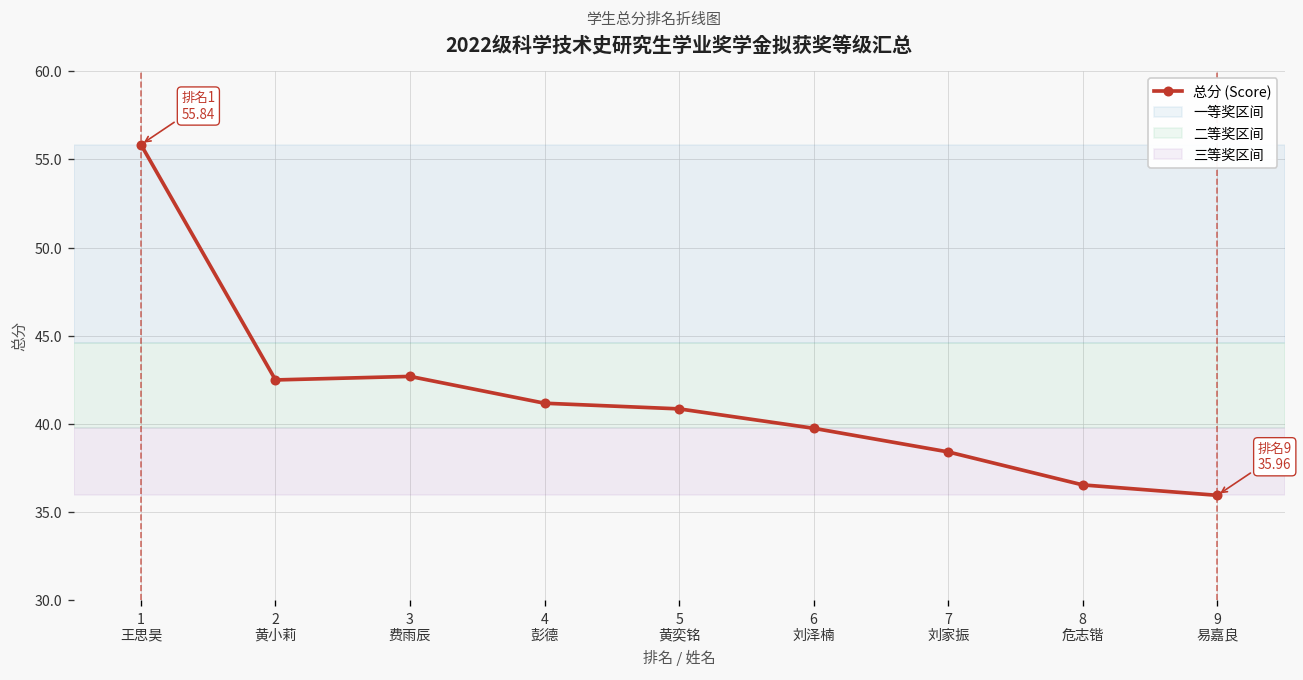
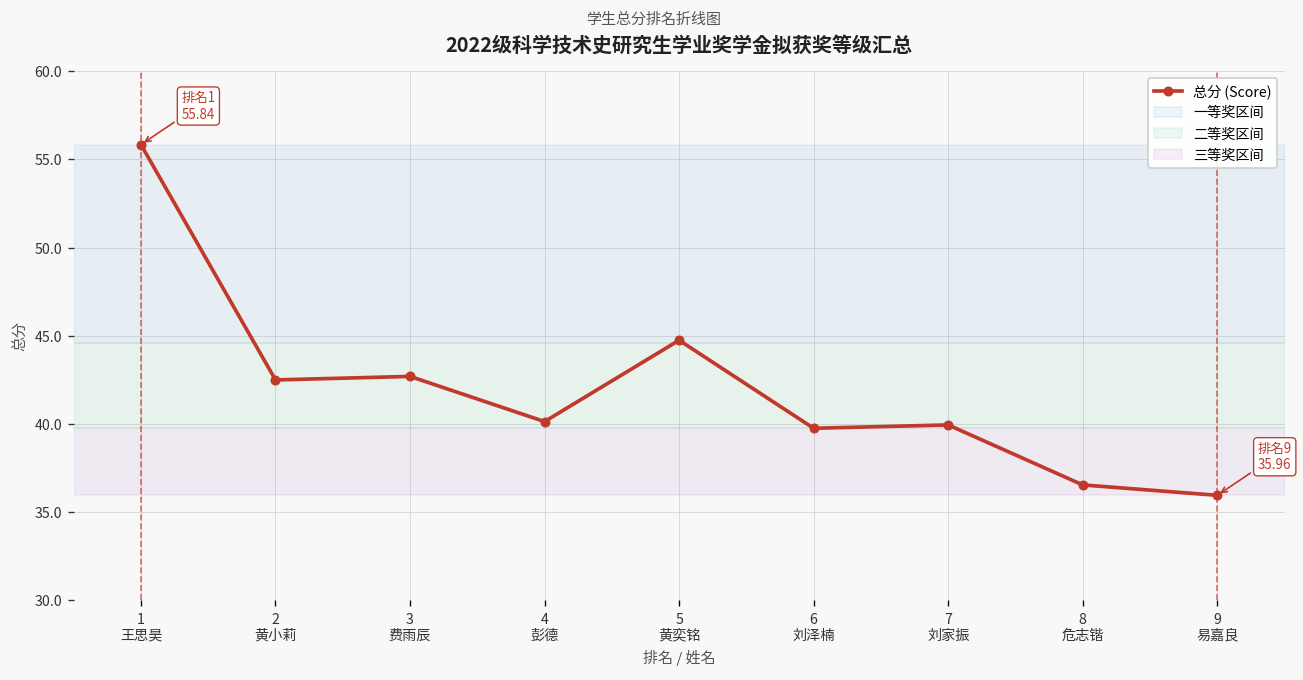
  {
    "2 黄小莉": 42.5,
    "3 费雨辰": 42.7,
-   "4 彭德": 41.2,
-   "5 黄奕铭": 40.9,
+   "4 彭德": 40.1,
+   "5 黄奕铭": 44.8,
    "6 刘泽楠": 39.8,
-   "7 刘家振": 38.4,
+   "7 刘家振": 40.0,
    "8 危志锴": 36.6
  }
